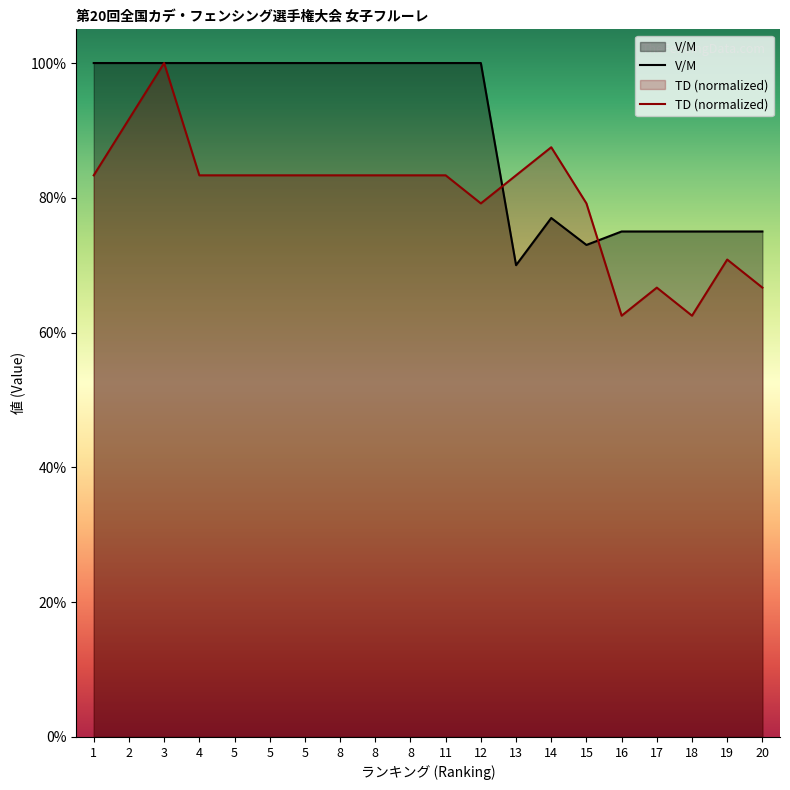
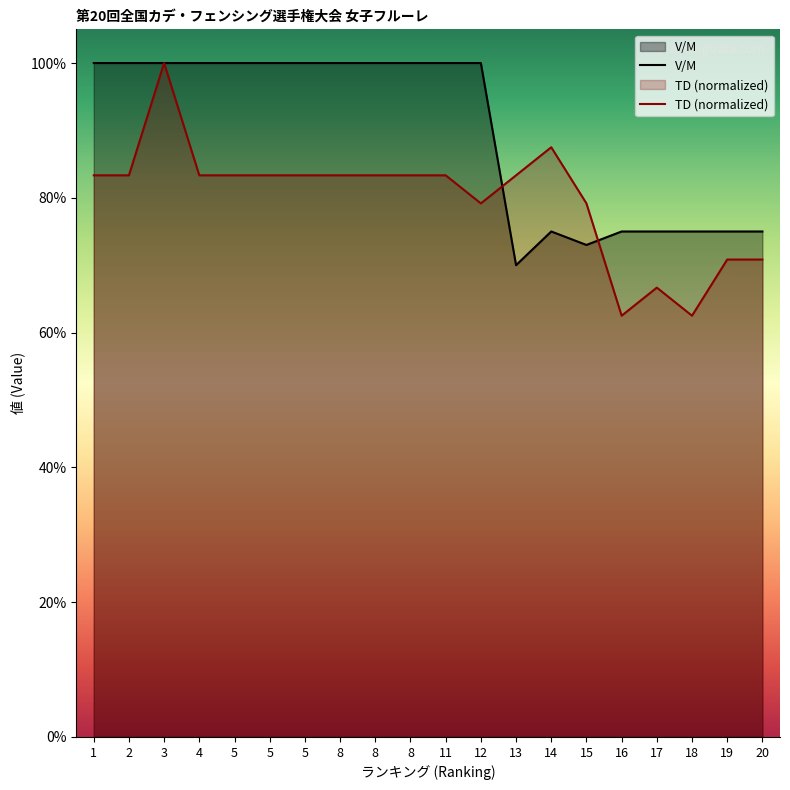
  {
    "V/M": {
      "1": "100%",
      "2": "100%",
      "4": "100%",
      "11": "100%",
      "12": "100%",
      "13": "70%",
-     "14": "77%",
+     "14": "75%",
      "15": "73%",
      "16": "75%",
      "17": "75%",
      "18": "75%",
      "19": "75%",
      "20": "75%"
    },
    "TD (normalized)": {
      "1": "83%",
-     "2": "92%",
+     "2": "83%",
      "4": "83%",
      "11": "83%",
      "12": "79%",
      "13": "83%",
      "14": "88%",
      "15": "79%",
      "16": "63%",
      "17": "67%",
      "18": "63%",
      "19": "71%",
-     "20": "67%"
+     "20": "71%"
    }
  }
